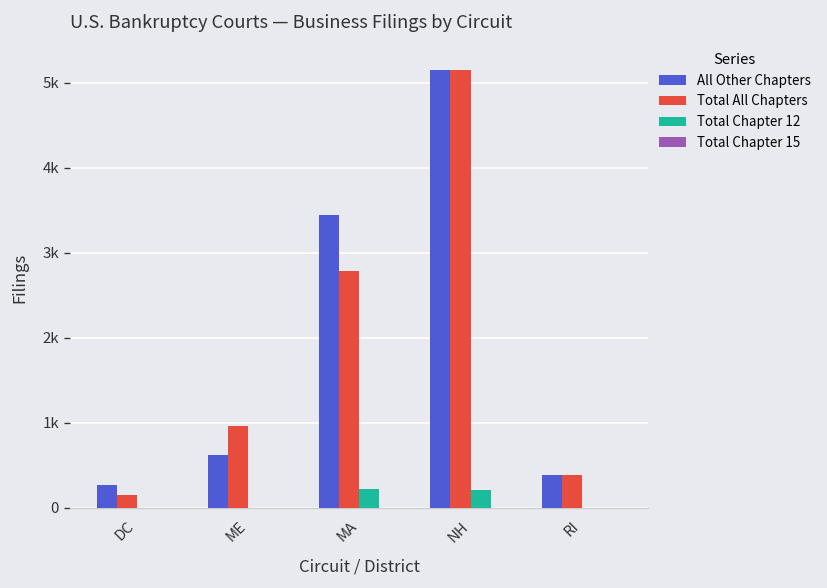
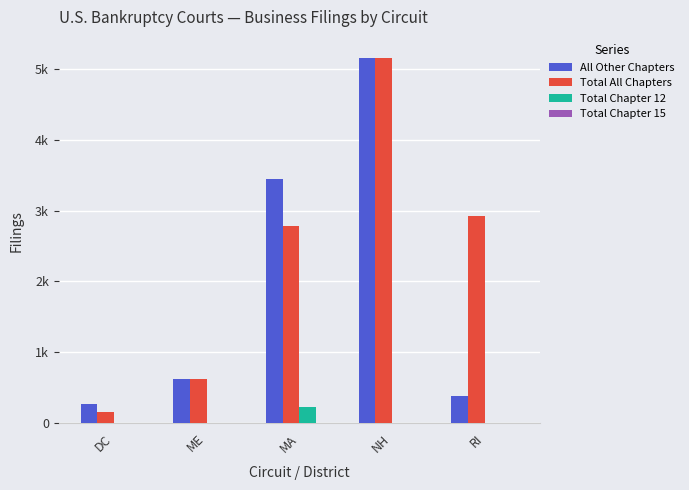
  {
    "All Other Chapters": {
      "DC": 300,
      "ME": 600,
      "MA": 3400,
      "NH": 5200,
      "RI": 400
    },
    "Total All Chapters": {
      "DC": 200,
-     "ME": 1000,
+     "ME": 600,
      "MA": 2800,
      "NH": 5200,
-     "RI": 400
+     "RI": 2900
    },
    "Total Chapter 12": {
      "DC": 0,
      "ME": 0,
      "MA": 200,
-     "NH": 200
+     "NH": 0
    },
    "Total Chapter 15": {
      "DC": 0,
      "ME": 0,
      "MA": 0,
      "NH": 0,
      "RI": 0
    }
  }
